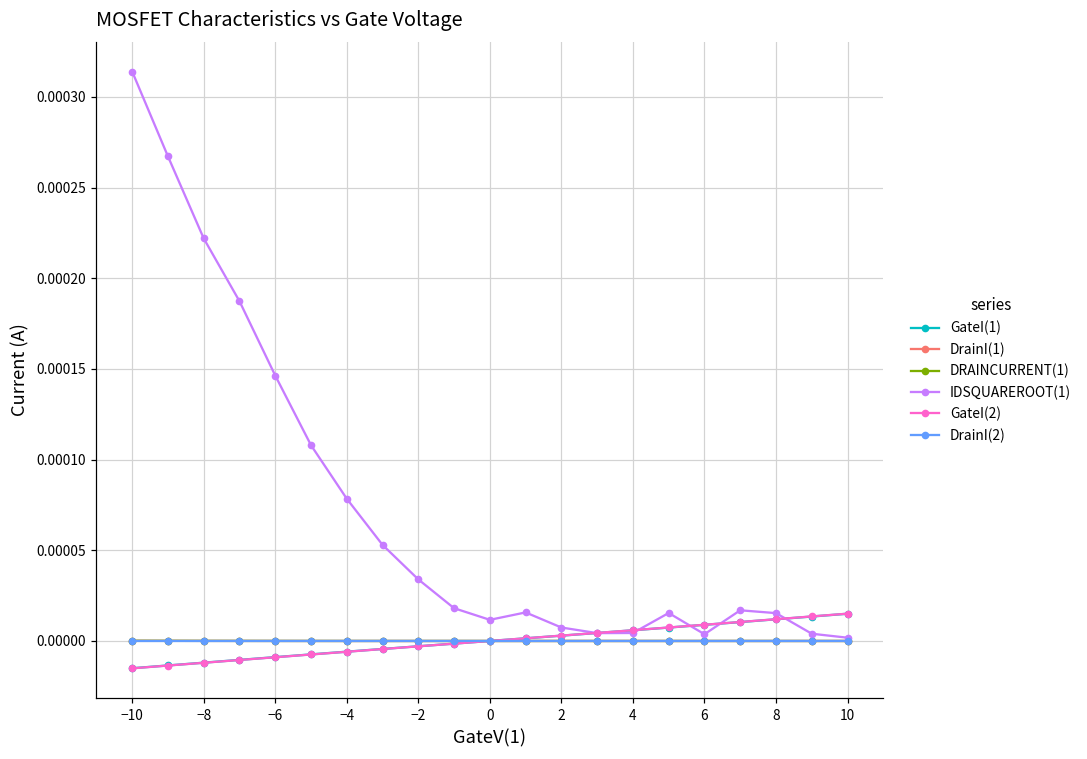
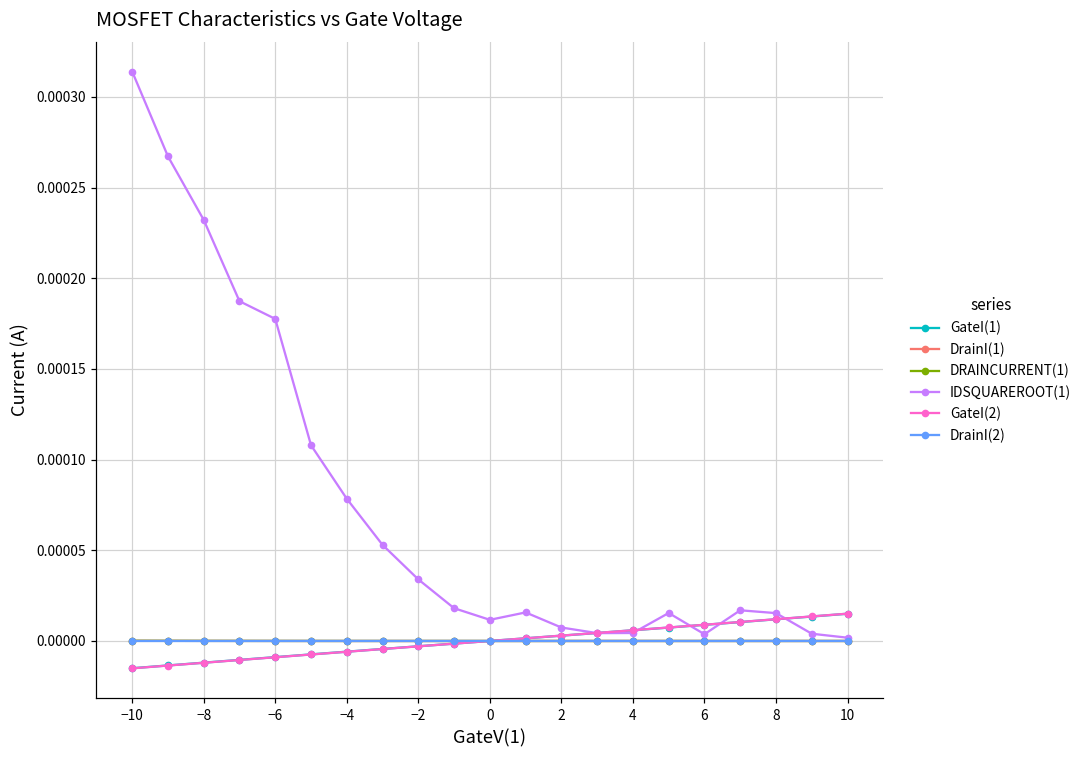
  {
    "IDSQUAREROOT(1)": {
      "−10": 0.000314,
-     "−8": 0.000222,
-     "−6": 0.000146,
+     "−8": 0.000232,
+     "−6": 0.000178,
      "−4": 0.000078,
      "−2": 0.000034,
      "0": 0.000012,
      "2": 0.000007,
      "6": 0.000004,
      "8": 0.000015,
      "10": 0.000002
    }
  }
